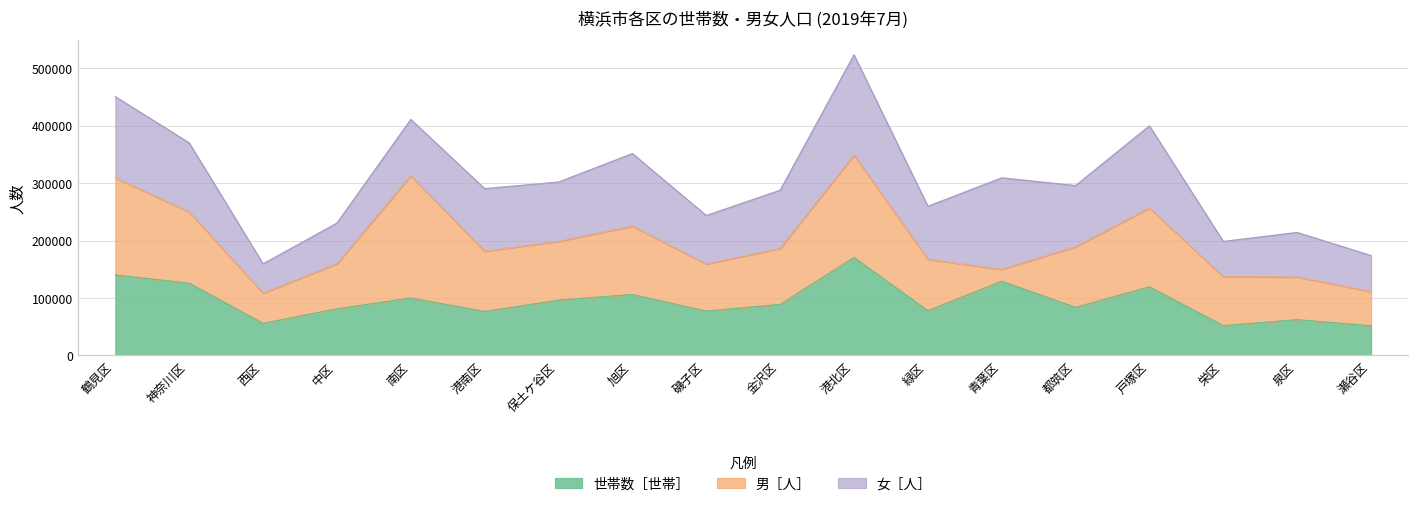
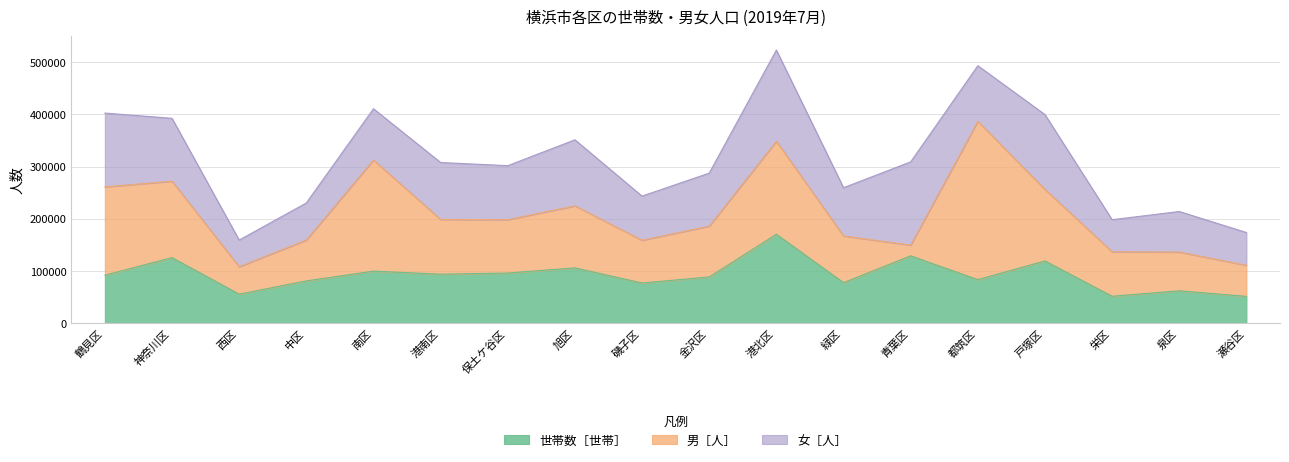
  {
    "世帯数［世帯］": {
-     "鶴見区": 140000,
+     "鶴見区": 90000,
      "神奈川区": 130000,
      "西区": 60000,
      "中区": 80000,
      "南区": 100000,
-     "港南区": 80000,
+     "港南区": 90000,
      "保土ケ谷区": 100000,
      "旭区": 110000,
      "磯子区": 80000,
      "金沢区": 90000,
      "港北区": 170000,
      "緑区": 80000,
      "青葉区": 130000,
      "都筑区": 80000,
      "戸塚区": 120000,
      "栄区": 50000,
      "泉区": 60000,
      "瀬谷区": 50000
    },
    "男［人］": {
      "鶴見区": 170000,
-     "神奈川区": 120000,
+     "神奈川区": 150000,
      "西区": 50000,
      "中区": 80000,
      "南区": 210000,
      "港南区": 100000,
      "保土ケ谷区": 100000,
      "旭区": 120000,
      "磯子区": 80000,
      "金沢区": 100000,
      "港北区": 180000,
      "緑区": 90000,
      "青葉区": 20000,
-     "都筑区": 110000,
+     "都筑区": 300000,
      "戸塚区": 140000,
      "栄区": 90000,
      "泉区": 70000,
      "瀬谷区": 60000
    },
    "女［人］": {
      "鶴見区": 140000,
      "神奈川区": 120000,
      "西区": 50000,
      "中区": 70000,
      "南区": 100000,
      "港南区": 110000,
      "保土ケ谷区": 100000,
      "旭区": 130000,
      "磯子区": 80000,
      "金沢区": 100000,
      "港北区": 170000,
      "緑区": 90000,
      "青葉区": 160000,
      "都筑区": 110000,
      "戸塚区": 140000,
      "栄区": 60000,
      "泉区": 80000,
      "瀬谷区": 60000
    }
  }
